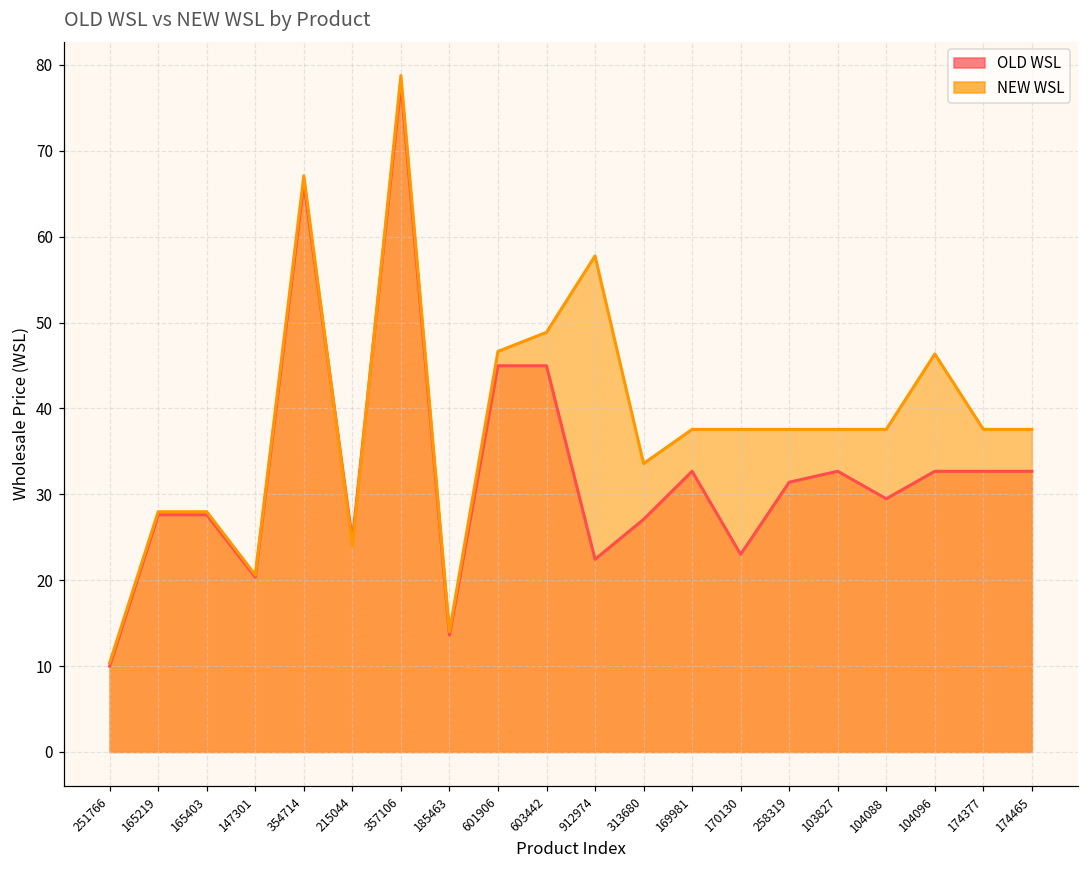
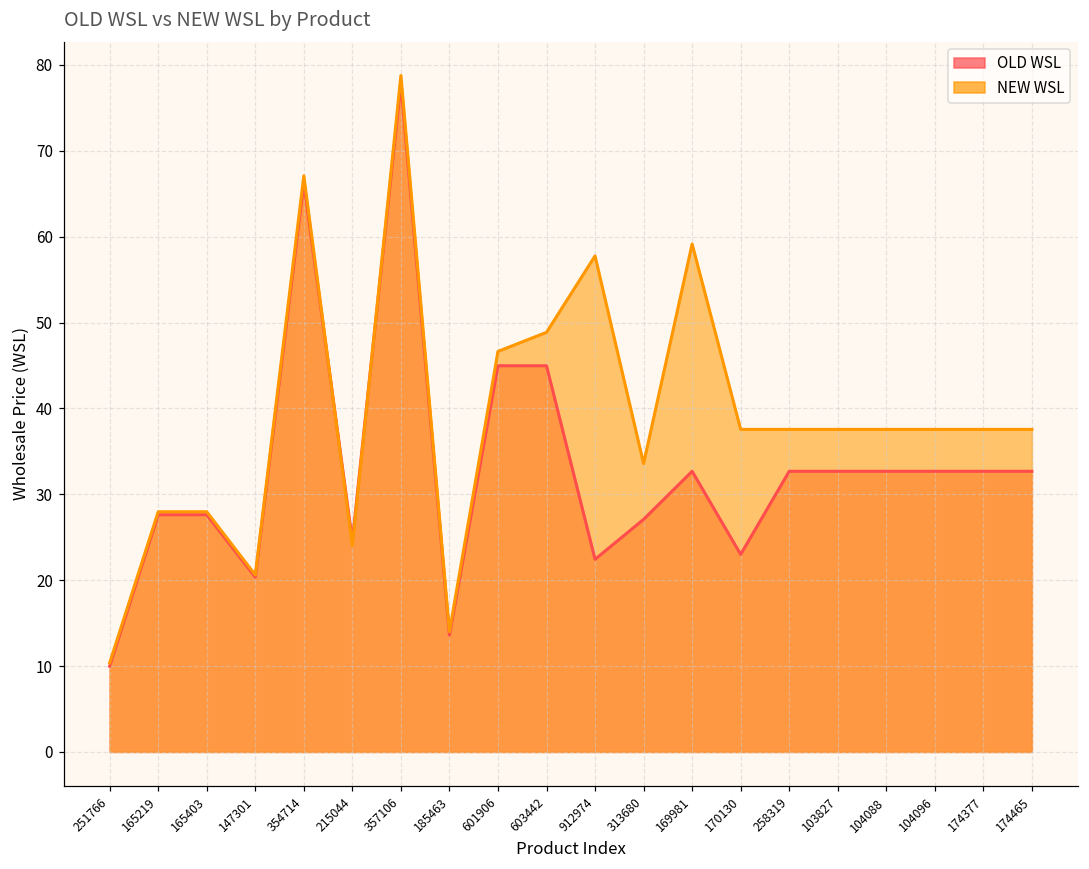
  {
    "OLD WSL": {
      "251766": 10,
      "165219": 28,
      "165403": 28,
      "354714": 66,
      "215044": 25,
      "357106": 78,
      "185463": 14,
      "601906": 45,
      "603442": 45,
      "912974": 22,
      "313680": 27,
      "169981": 33,
      "170130": 23,
-     "258319": 31,
+     "258319": 33,
      "103827": 33,
-     "104088": 29,
+     "104088": 33,
      "104096": 33,
      "174377": 33,
      "174465": 33
    },
    "NEW WSL": {
      "251766": 10,
      "165219": 28,
      "165403": 28,
      "354714": 67,
      "215044": 24,
      "357106": 79,
      "185463": 14,
      "601906": 47,
      "603442": 49,
      "912974": 58,
      "313680": 34,
-     "169981": 38,
+     "169981": 59,
      "170130": 38,
      "258319": 38,
      "103827": 38,
      "104088": 38,
-     "104096": 46,
+     "104096": 38,
      "174377": 38,
      "174465": 38
    }
  }
